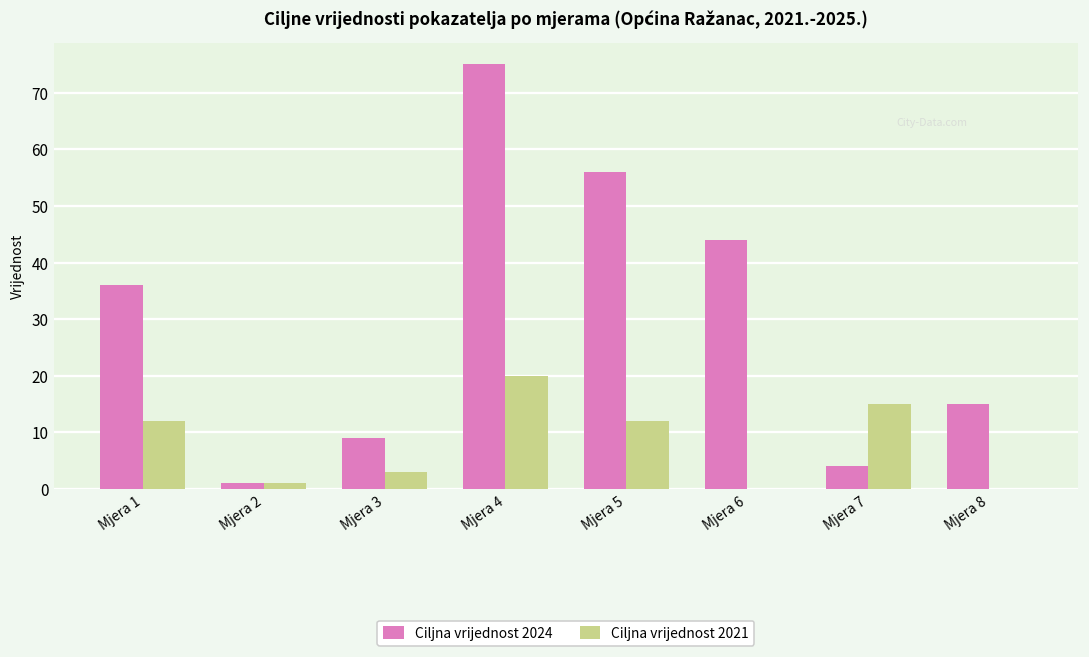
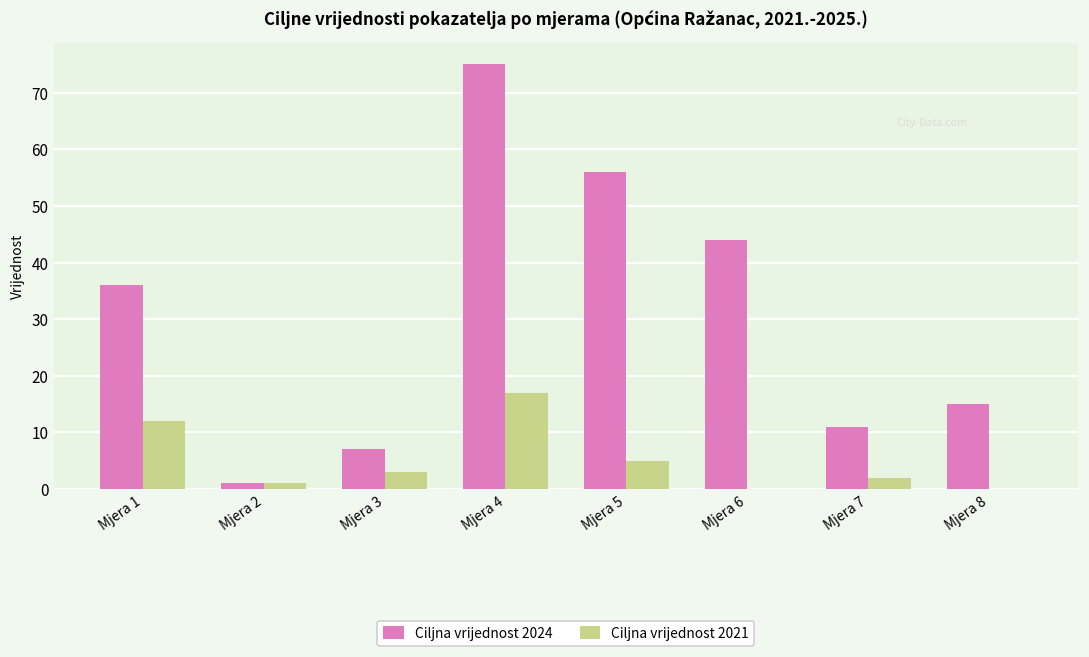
  {
    "Ciljna vrijednost 2024": {
      "Mjera 1": 36,
      "Mjera 2": 1,
-     "Mjera 3": 9,
+     "Mjera 3": 7,
      "Mjera 4": 75,
      "Mjera 5": 56,
      "Mjera 6": 44,
-     "Mjera 7": 4,
+     "Mjera 7": 11,
      "Mjera 8": 15
    },
    "Ciljna vrijednost 2021": {
      "Mjera 1": 12,
      "Mjera 2": 1,
      "Mjera 3": 3,
-     "Mjera 4": 20,
-     "Mjera 5": 12,
+     "Mjera 4": 17,
+     "Mjera 5": 5,
      "Mjera 6": 0,
-     "Mjera 7": 15,
+     "Mjera 7": 2,
      "Mjera 8": 0
    }
  }
